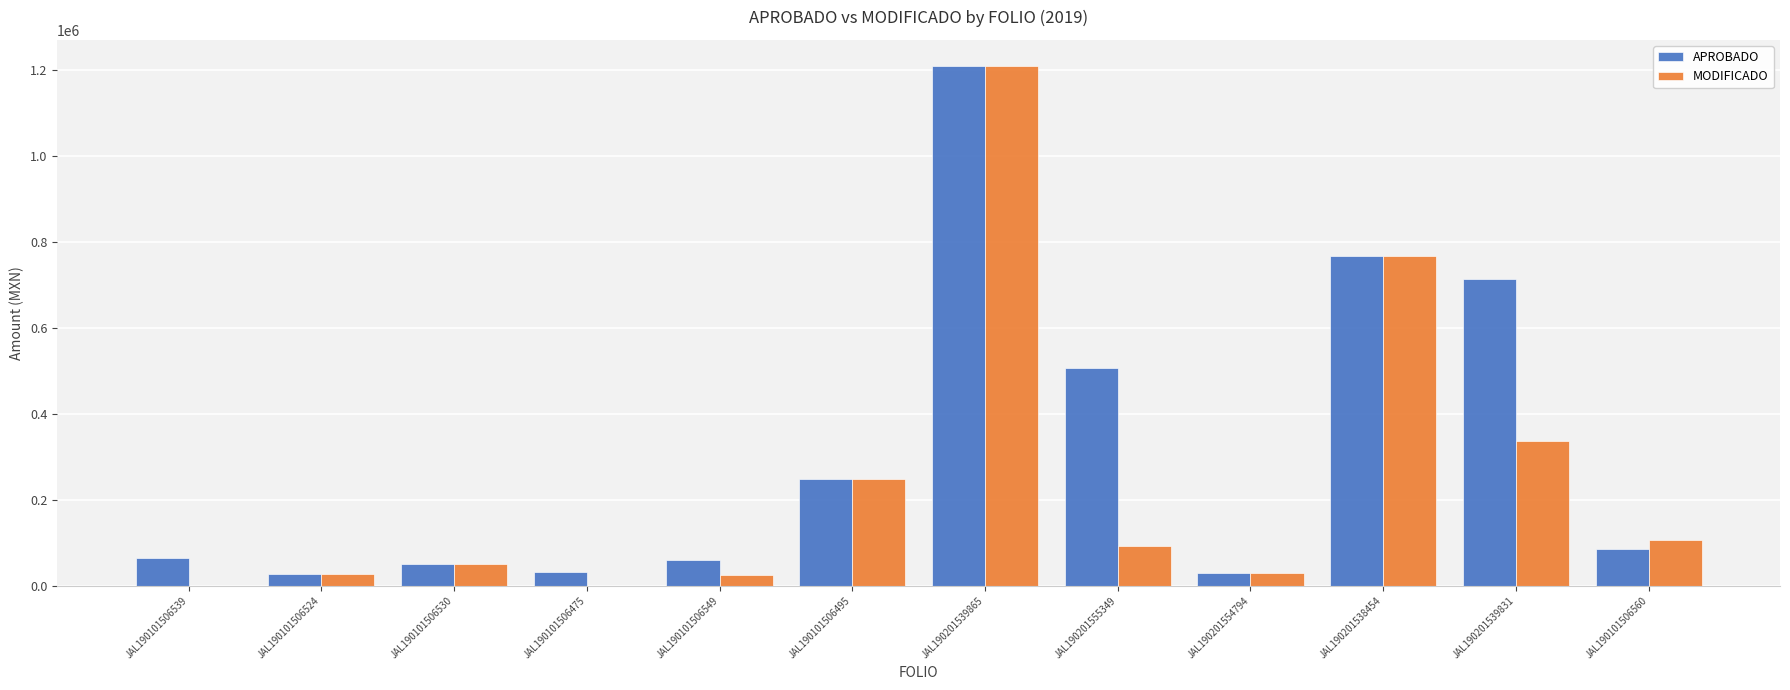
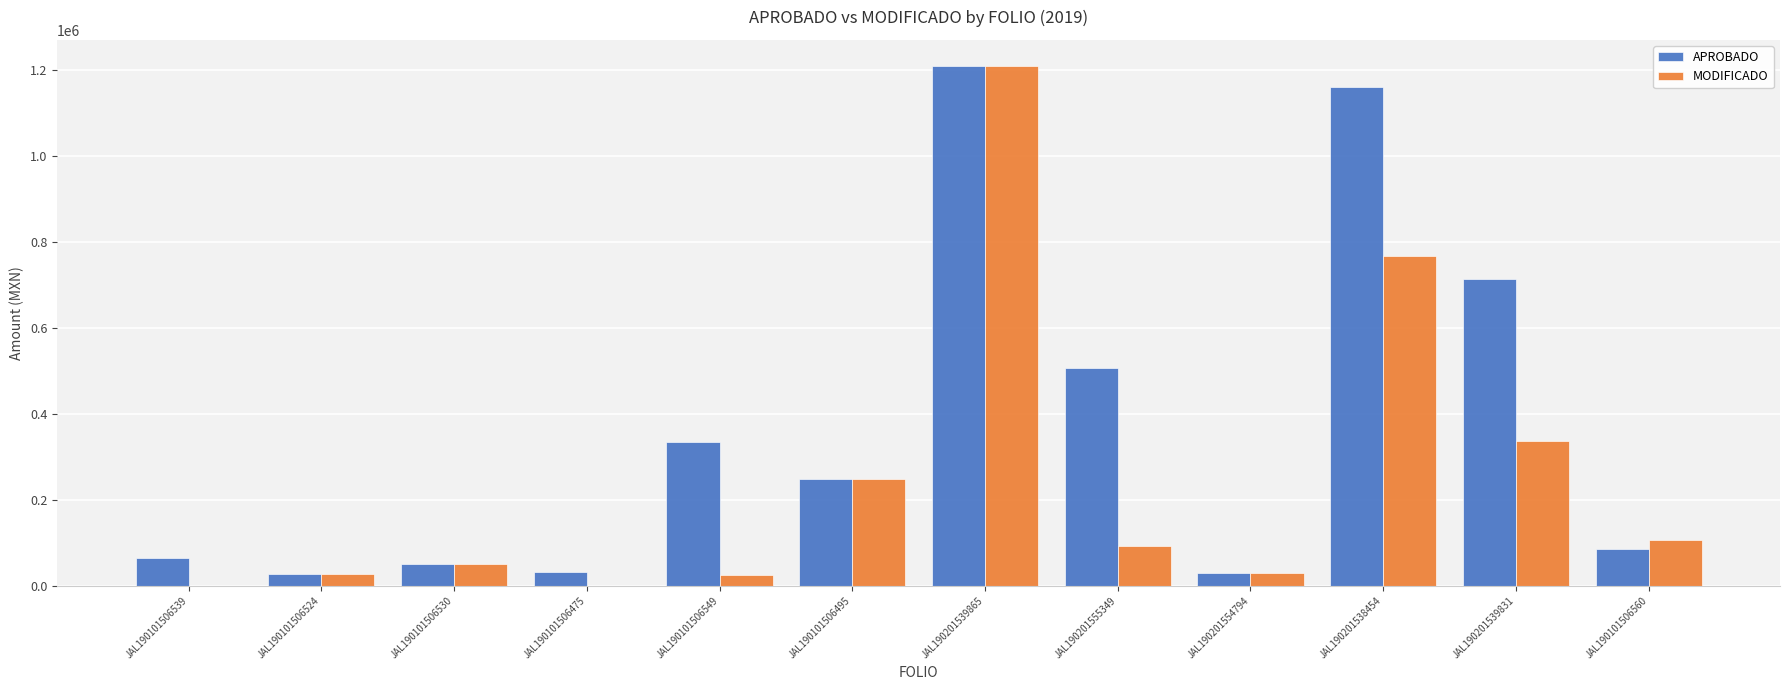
  {
    "APROBADO": {
      "JAL190101506539": 60000,
      "JAL190101506524": 30000,
      "JAL190101506530": 50000,
      "JAL190101506475": 30000,
-     "JAL190101506549": 60000,
+     "JAL190101506549": 330000,
      "JAL190101506495": 250000,
      "JAL190201539865": 1210000,
      "JAL190201555349": 510000,
      "JAL190201554794": 30000,
-     "JAL190201538454": 770000,
+     "JAL190201538454": 1160000,
      "JAL190201539831": 710000,
      "JAL190101506560": 90000
    },
    "MODIFICADO": {
      "JAL190101506539": 0,
      "JAL190101506524": 30000,
      "JAL190101506530": 50000,
      "JAL190101506475": 0,
      "JAL190101506549": 30000,
      "JAL190101506495": 250000,
      "JAL190201539865": 1210000,
      "JAL190201555349": 90000,
      "JAL190201554794": 30000,
      "JAL190201538454": 770000,
      "JAL190201539831": 340000,
      "JAL190101506560": 110000
    }
  }
